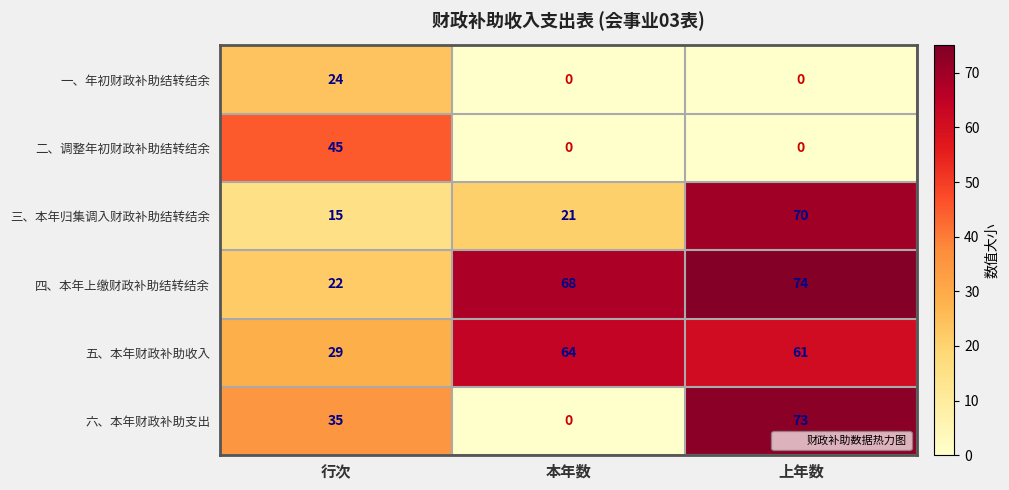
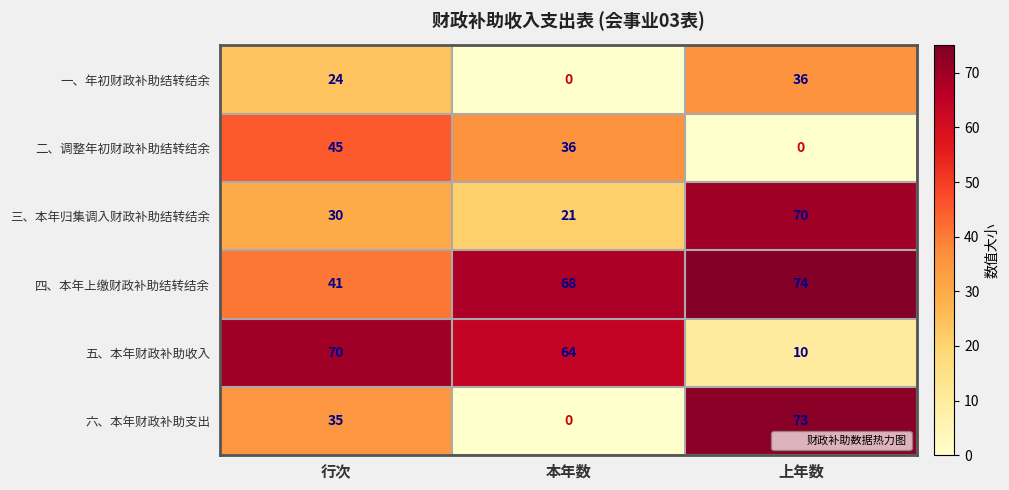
  {
    "一、年初财政补助结转结余": {
      "行次": 24,
      "本年数": 0,
-     "上年数": 0
+     "上年数": 36
    },
    "二、调整年初财政补助结转结余": {
      "行次": 45,
-     "本年数": 0,
+     "本年数": 36,
      "上年数": 0
    },
    "三、本年归集调入财政补助结转结余": {
-     "行次": 15,
+     "行次": 30,
      "本年数": 21,
      "上年数": 70
    },
    "四、本年上缴财政补助结转结余": {
-     "行次": 22,
+     "行次": 41,
      "本年数": 68,
      "上年数": 74
    },
    "五、本年财政补助收入": {
-     "行次": 29,
+     "行次": 70,
      "本年数": 64,
-     "上年数": 61
+     "上年数": 10
    },
    "六、本年财政补助支出": {
      "行次": 35,
      "本年数": 0,
      "上年数": 73
    }
  }
